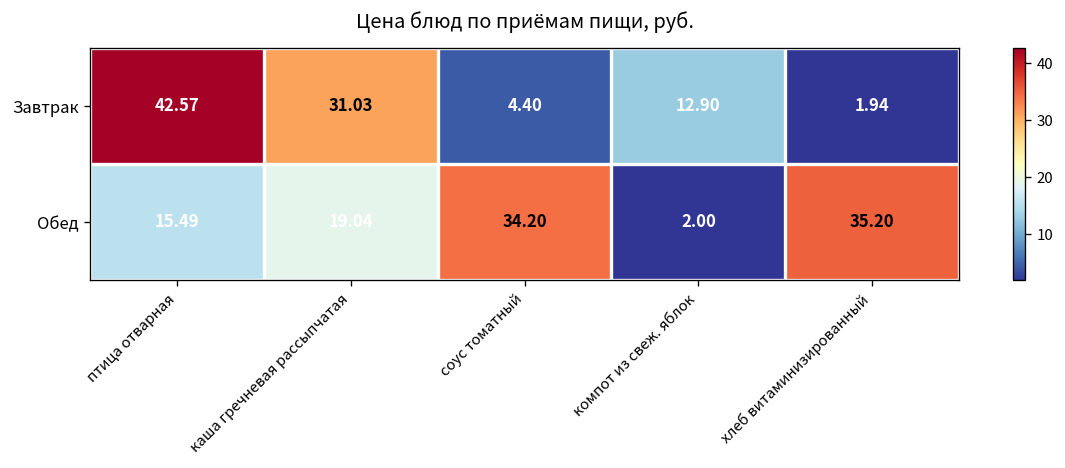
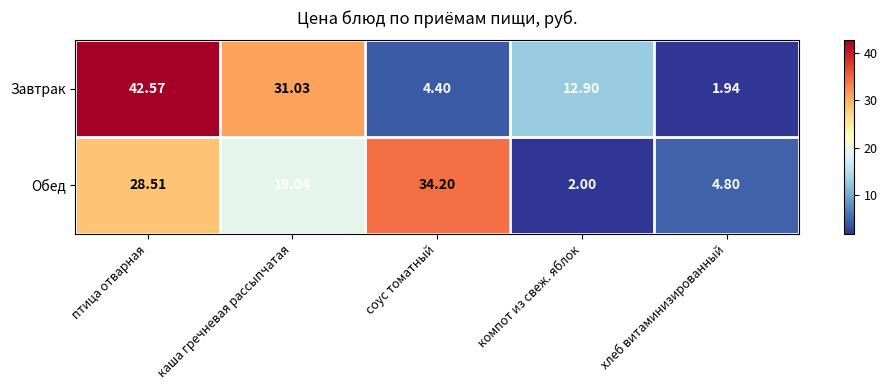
  {
    "Завтрак": {
      "птица отварная": 42.57,
      "каша гречневая рассыпчатая": 31.03,
      "соус томатный": 4.40,
      "компот из свеж. яблок": 12.90,
      "хлеб витаминизированный": 1.94
    },
    "Обед": {
-     "птица отварная": 15.49,
+     "птица отварная": 28.51,
      "соус томатный": 34.20,
      "компот из свеж. яблок": 2.00,
-     "хлеб витаминизированный": 35.20
+     "хлеб витаминизированный": 4.80
    }
  }
